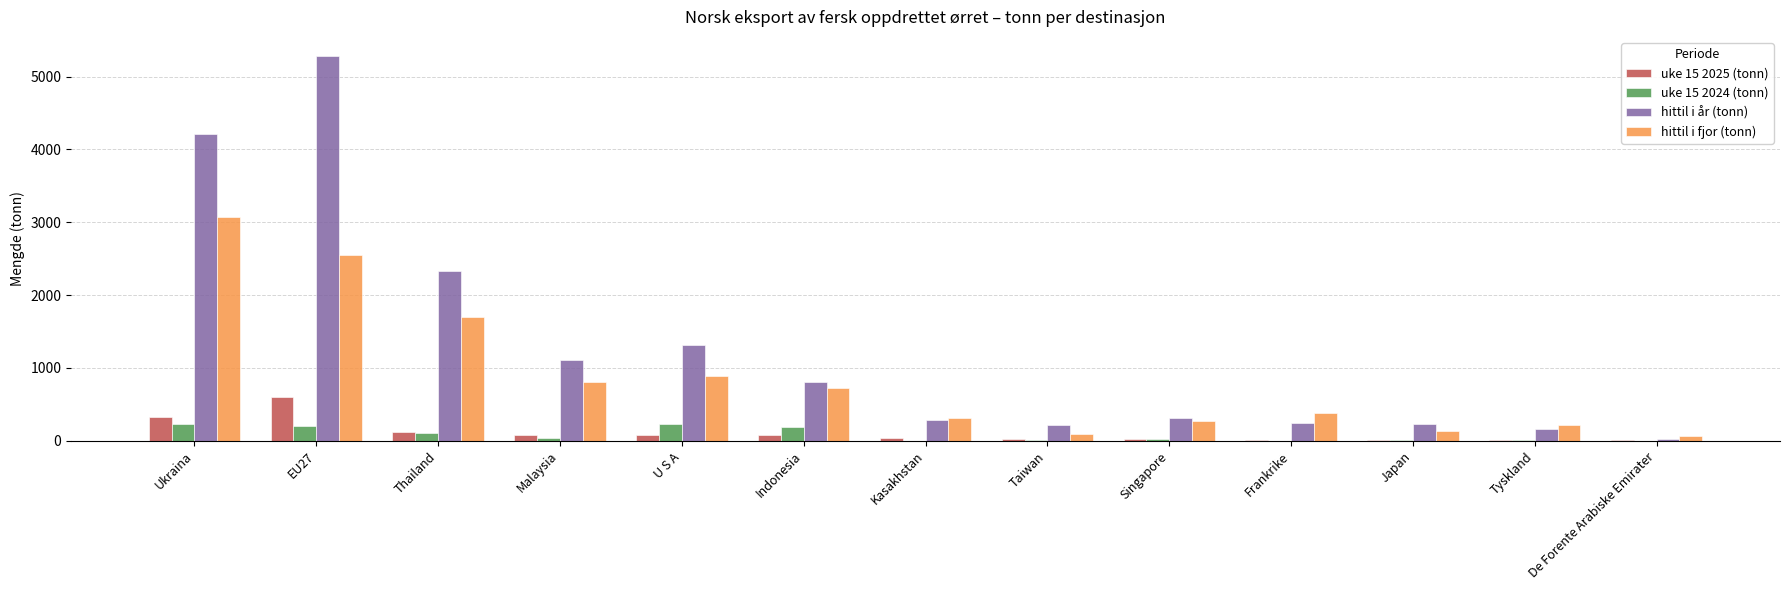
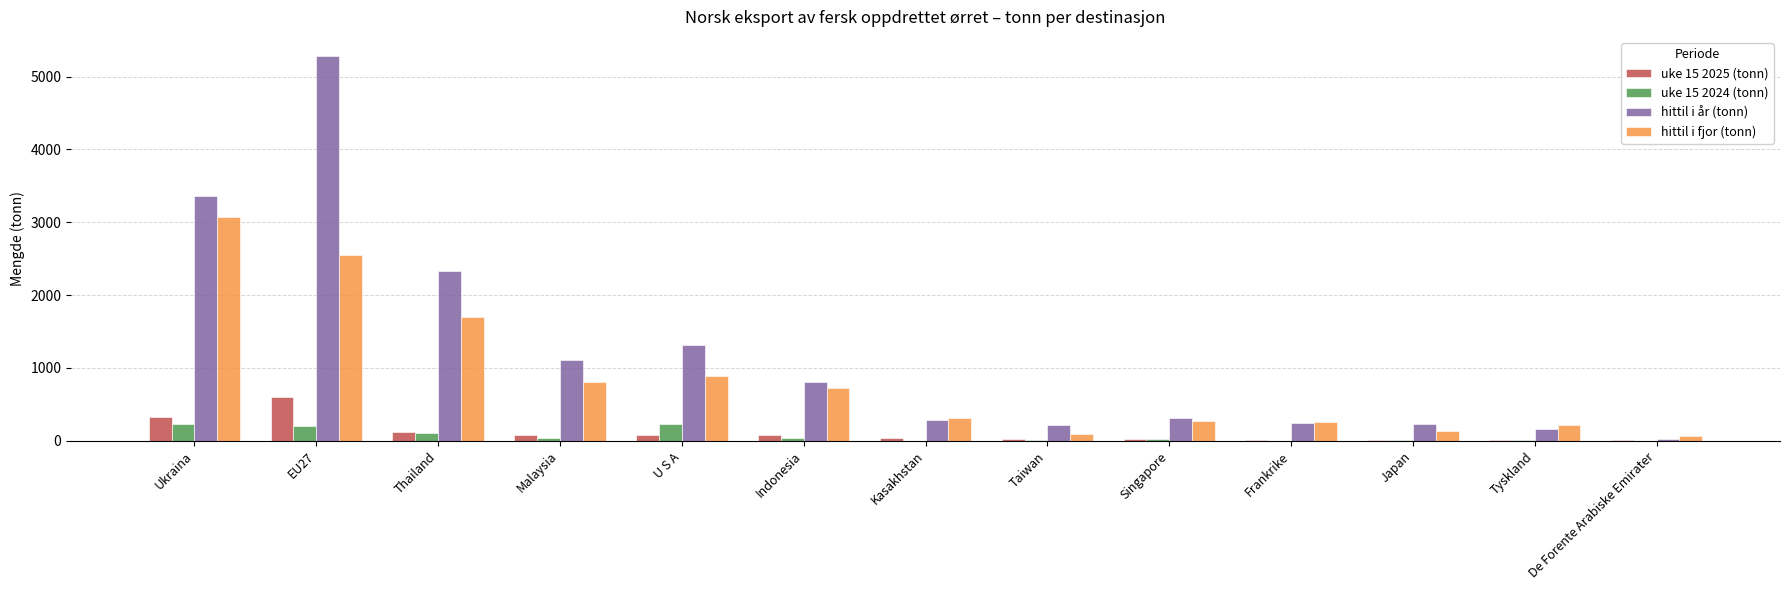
  {
    "uke 15 2025 (tonn)": {
      "Ukraina": 300,
      "EU27": 600,
      "Thailand": 100,
      "Malaysia": 100,
      "U S A": 100,
      "Indonesia": 100,
      "Kasakhstan": 0
    },
    "uke 15 2024 (tonn)": {
      "Ukraina": 200,
      "EU27": 200,
      "Thailand": 100,
      "Malaysia": 0,
      "U S A": 200,
-     "Indonesia": 200,
+     "Indonesia": 0,
      "Kasakhstan": 0,
      "Frankrike": 0,
      "De Forente Arabiske Emirater": 0
    },
    "hittil i år (tonn)": {
-     "Ukraina": 4200,
+     "Ukraina": 3400,
      "EU27": 5300,
      "Thailand": 2300,
      "Malaysia": 1100,
      "U S A": 1300,
      "Indonesia": 800,
      "Kasakhstan": 300,
      "Taiwan": 200,
      "Singapore": 300,
      "Frankrike": 200,
      "Japan": 200,
      "Tyskland": 200
    },
    "hittil i fjor (tonn)": {
      "Ukraina": 3100,
      "EU27": 2500,
      "Thailand": 1700,
      "Malaysia": 800,
      "U S A": 900,
      "Indonesia": 700,
      "Kasakhstan": 300,
      "Taiwan": 100,
      "Singapore": 300,
-     "Frankrike": 400,
+     "Frankrike": 300,
      "Japan": 100,
      "Tyskland": 200,
      "De Forente Arabiske Emirater": 100
    }
  }
